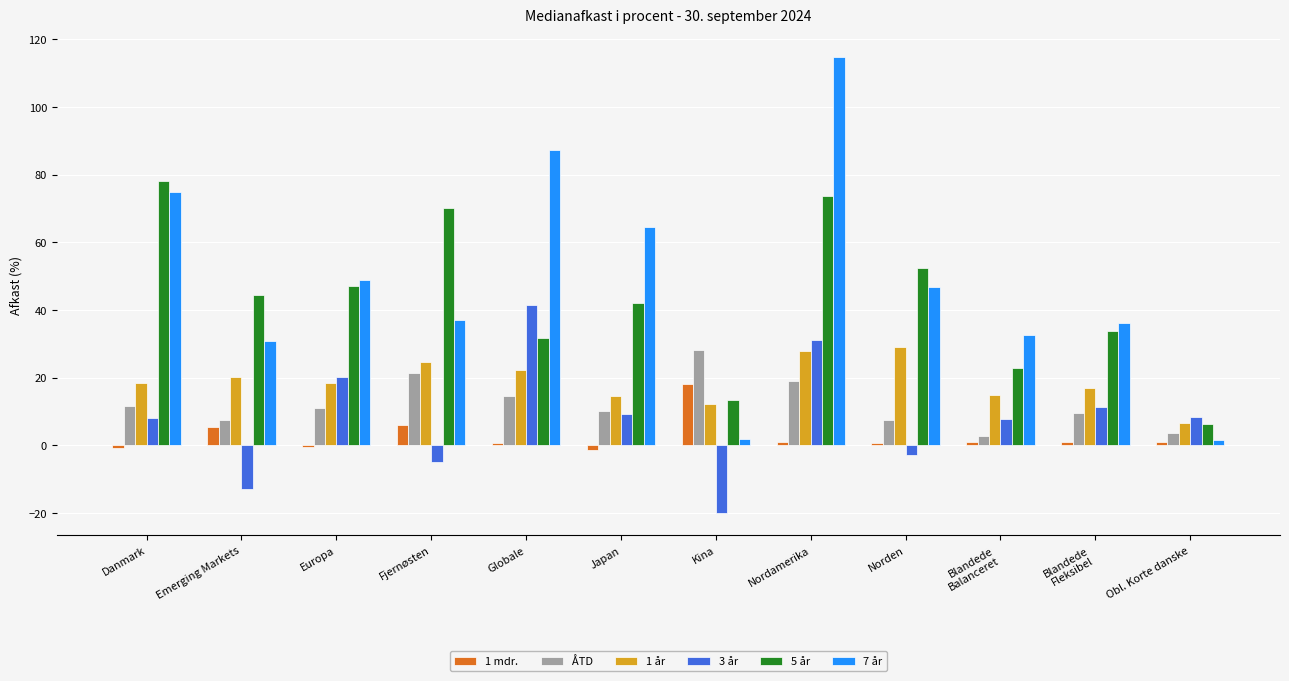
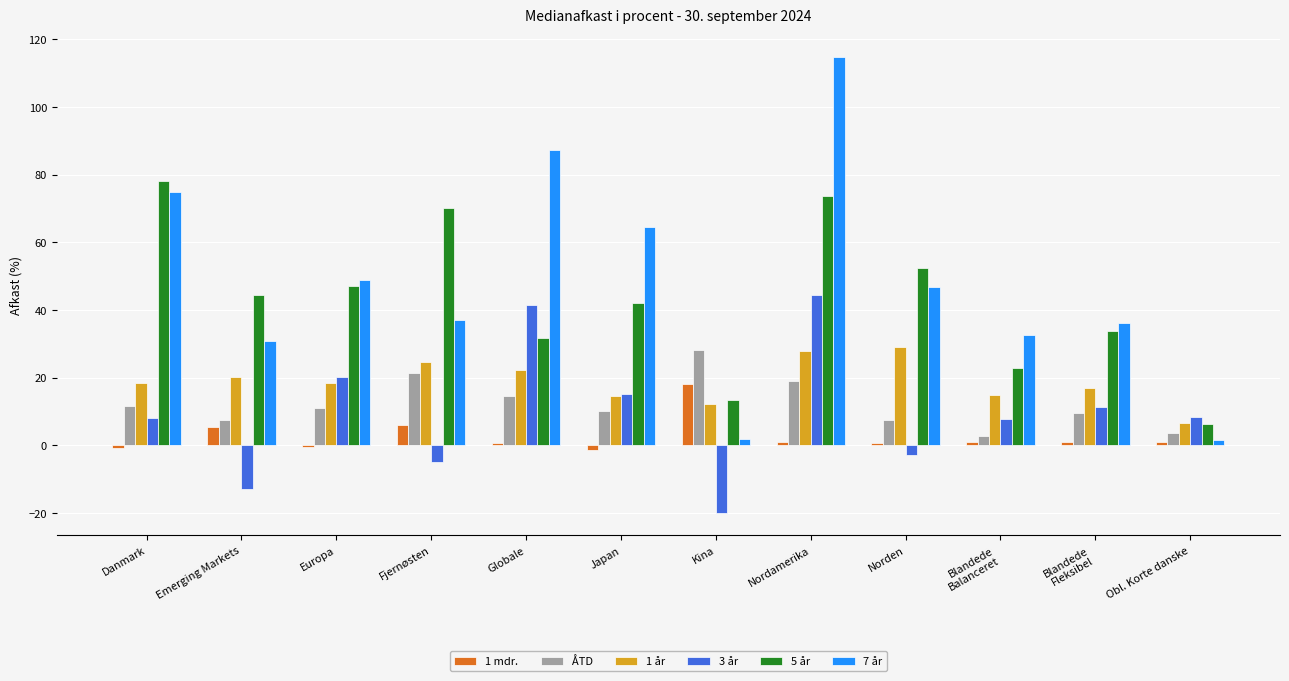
  {
    "ÅTD": {
      "Danmark": 12,
      "Emerging Markets": 8,
      "Europa": 11,
      "Fjernøsten": 21,
      "Globale": 15,
      "Japan": 10,
      "Kina": 28,
      "Nordamerika": 19,
      "Norden": 7,
      "Blandede Balanceret": 3,
      "Blandede Fleksibel": 10,
      "Obl. Korte danske": 4
    },
    "3 år": {
      "Danmark": 8,
      "Emerging Markets": -13,
      "Europa": 20,
      "Fjernøsten": -5,
      "Globale": 41,
-     "Japan": 9,
+     "Japan": 15,
      "Kina": -20,
-     "Nordamerika": 31,
+     "Nordamerika": 44,
      "Norden": -3,
      "Blandede Balanceret": 8,
      "Blandede Fleksibel": 11,
      "Obl. Korte danske": 8
    },
    "5 år": {
      "Danmark": 78,
      "Emerging Markets": 44,
      "Europa": 47,
      "Fjernøsten": 70,
      "Globale": 32,
      "Japan": 42,
      "Kina": 13,
      "Nordamerika": 74,
      "Norden": 52,
      "Blandede Balanceret": 23,
      "Blandede Fleksibel": 34,
      "Obl. Korte danske": 6
    },
    "7 år": {
      "Danmark": 75,
      "Emerging Markets": 31,
      "Europa": 49,
      "Fjernøsten": 37,
      "Globale": 87,
      "Japan": 64,
      "Kina": 2,
      "Nordamerika": 115,
      "Norden": 47,
      "Blandede Balanceret": 33,
      "Blandede Fleksibel": 36,
      "Obl. Korte danske": 1
    }
  }
